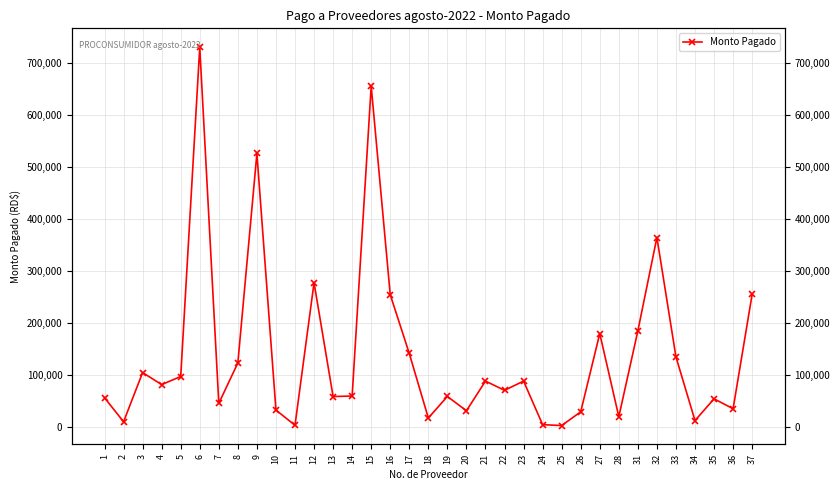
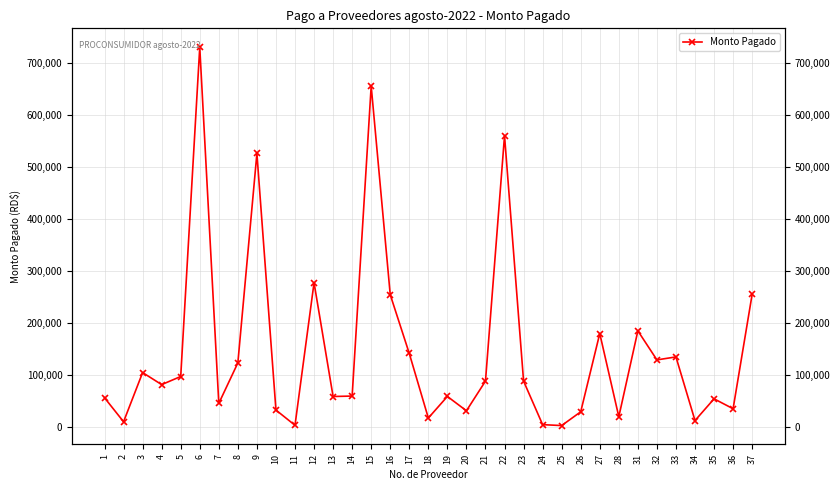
  {
    "1": "60,000",
    "2": "10,000",
    "3": "100,000",
    "4": "80,000",
    "5": "100,000",
    "6": "730,000",
    "7": "50,000",
    "8": "120,000",
    "9": "530,000",
    "10": "30,000",
    "11": "0",
    "12": "280,000",
    "13": "60,000",
    "14": "60,000",
    "15": "660,000",
    "16": "250,000",
    "17": "140,000",
    "18": "20,000",
    "19": "60,000",
    "20": "30,000",
    "21": "90,000",
-   "22": "70,000",
+   "22": "560,000",
    "23": "90,000",
    "24": "0",
    "25": "0",
    "26": "30,000",
    "27": "180,000",
    "28": "20,000",
    "31": "190,000",
-   "32": "360,000",
+   "32": "130,000",
    "33": "140,000",
    "34": "10,000",
    "35": "50,000",
    "36": "40,000",
    "37": "260,000"
  }
